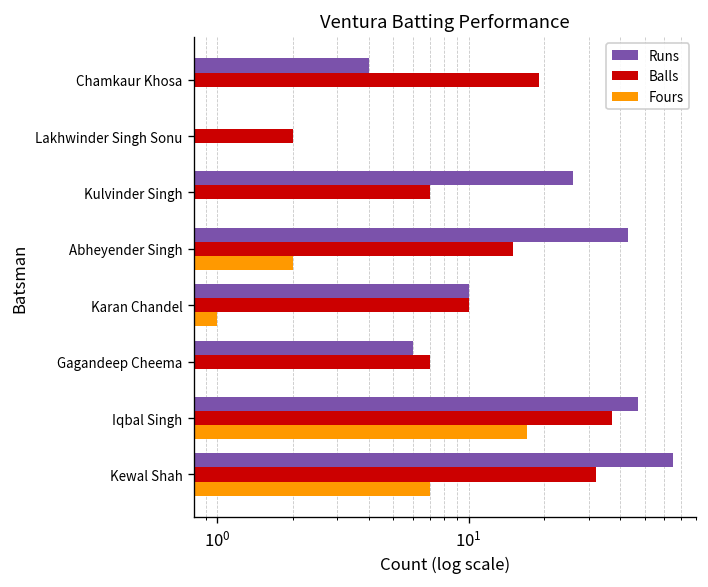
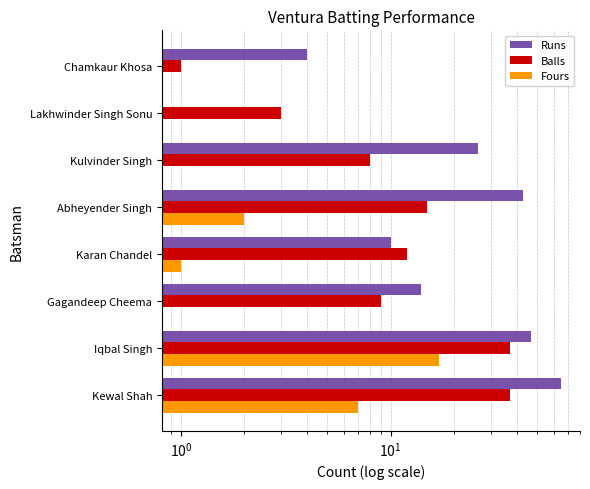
  {
    "Runs": {
      "Chamkaur Khosa": 4,
      "Kulvinder Singh": 26,
      "Abheyender Singh": 43,
      "Karan Chandel": 10,
-     "Gagandeep Cheema": 6,
+     "Gagandeep Cheema": 14,
      "Iqbal Singh": 47,
      "Kewal Shah": 65
    },
    "Balls": {
-     "Chamkaur Khosa": 19,
-     "Lakhwinder Singh Sonu": 2,
-     "Kulvinder Singh": 7,
+     "Chamkaur Khosa": 1,
+     "Lakhwinder Singh Sonu": 3,
+     "Kulvinder Singh": 8,
      "Abheyender Singh": 15,
-     "Karan Chandel": 10,
-     "Gagandeep Cheema": 7,
+     "Karan Chandel": 12,
+     "Gagandeep Cheema": 9,
      "Iqbal Singh": 37,
-     "Kewal Shah": 32
+     "Kewal Shah": 37
    },
    "Fours": {
      "Abheyender Singh": 2,
      "Karan Chandel": 1,
      "Iqbal Singh": 17,
      "Kewal Shah": 7
    }
  }
